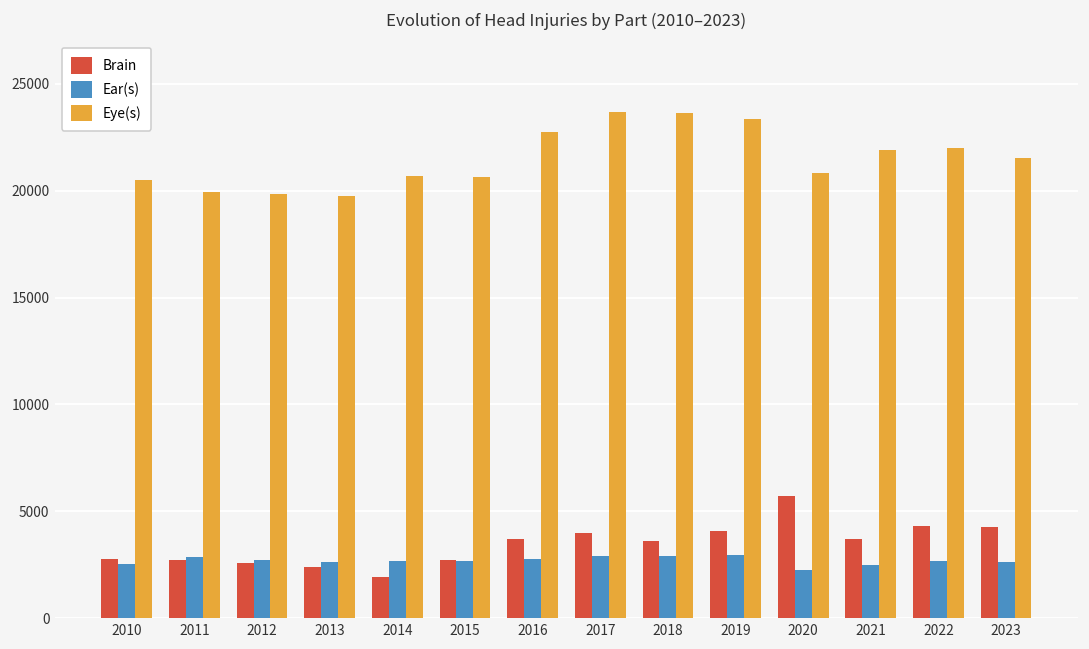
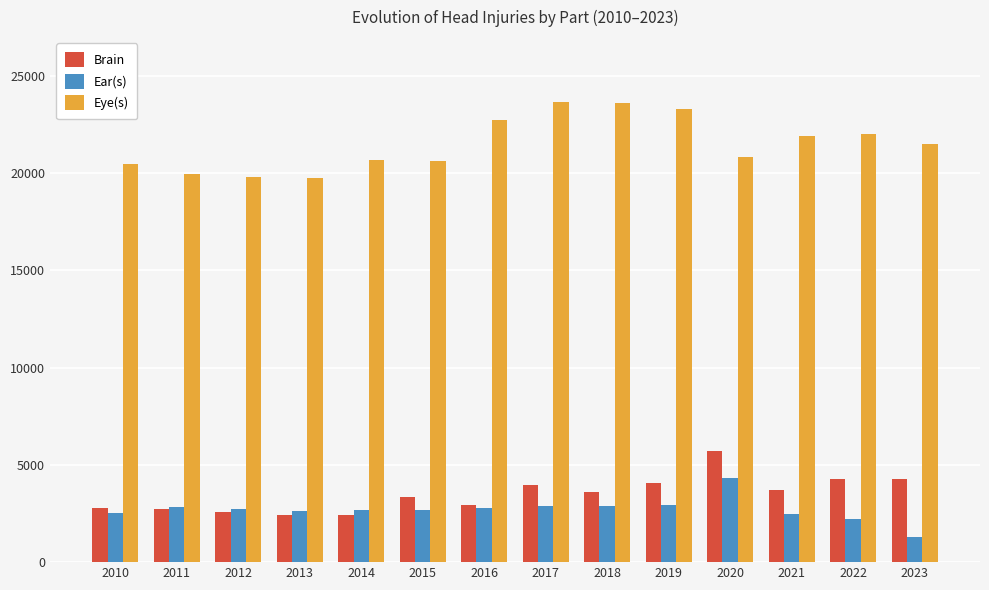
  {
    "Brain": {
      "2010": 2800,
      "2011": 2700,
      "2012": 2600,
      "2013": 2400,
-     "2014": 2000,
-     "2015": 2700,
-     "2016": 3700,
+     "2014": 2400,
+     "2015": 3400,
+     "2016": 2900,
      "2017": 4000,
      "2018": 3600,
      "2019": 4100,
      "2020": 5700,
      "2021": 3700,
      "2022": 4300,
      "2023": 4300
    },
    "Ear(s)": {
      "2010": 2500,
      "2011": 2800,
      "2012": 2700,
      "2013": 2600,
      "2014": 2700,
      "2015": 2700,
      "2016": 2800,
      "2017": 2900,
      "2018": 2900,
      "2019": 2900,
-     "2020": 2300,
+     "2020": 4300,
      "2021": 2500,
-     "2022": 2700,
-     "2023": 2600
+     "2022": 2200,
+     "2023": 1300
    },
    "Eye(s)": {
      "2010": 20500,
      "2011": 19900,
      "2012": 19800,
      "2013": 19700,
      "2014": 20700,
      "2015": 20600,
      "2016": 22700,
      "2017": 23700,
      "2018": 23600,
      "2019": 23300,
      "2020": 20800,
      "2021": 21900,
      "2022": 22000,
      "2023": 21500
    }
  }
